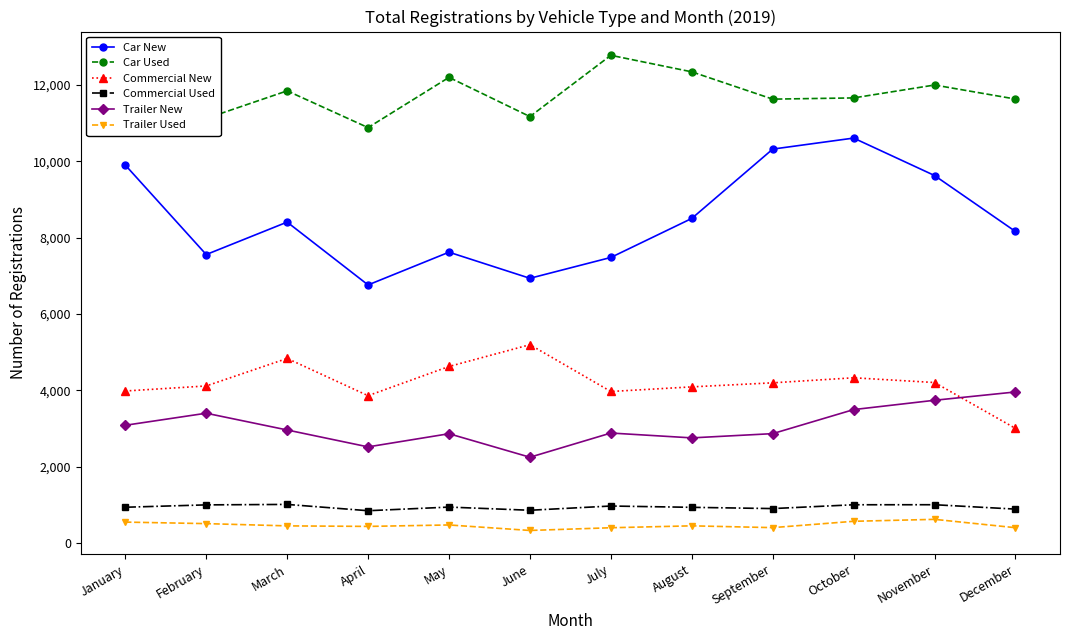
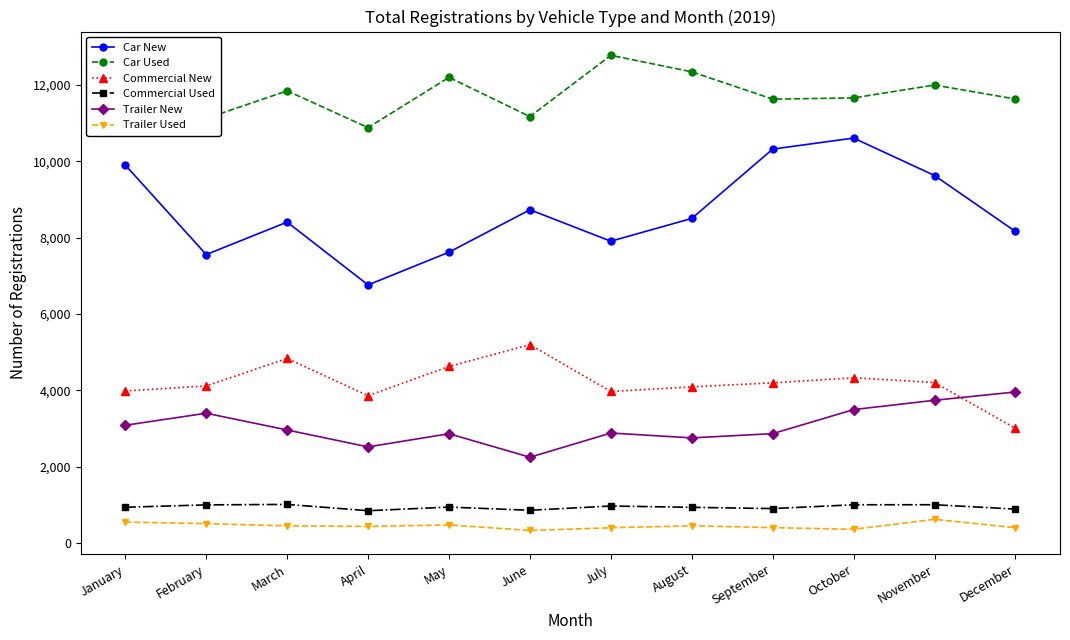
  {
    "Car New": {
      "January": "9,900",
      "February": "7,600",
      "March": "8,400",
      "April": "6,800",
      "May": "7,600",
-     "June": "6,900",
-     "July": "7,500",
+     "June": "8,700",
+     "July": "7,900",
      "August": "8,500",
      "September": "10,300",
      "October": "10,600",
      "November": "9,600",
      "December": "8,200"
    },
    "Car Used": {
      "March": "11,800",
      "April": "10,900",
      "May": "12,200",
      "June": "11,200",
      "July": "12,800",
      "August": "12,300",
      "September": "11,600",
      "October": "11,700",
      "November": "12,000",
      "December": "11,600"
    },
    "Commercial New": {
      "January": "4,000",
      "February": "4,100",
      "March": "4,800",
      "April": "3,900",
      "May": "4,600",
      "June": "5,200",
      "July": "4,000",
      "August": "4,100",
      "September": "4,200",
      "October": "4,300",
      "November": "4,200",
      "December": "3,000"
    },
    "Commercial Used": {
      "January": "900",
      "February": "1,000",
      "March": "1,000",
      "April": "800",
      "May": "900",
      "June": "900",
      "July": "1,000",
      "August": "900",
      "September": "900",
      "October": "1,000",
      "November": "1,000",
      "December": "900"
    },
    "Trailer New": {
      "January": "3,100",
      "February": "3,400",
      "March": "3,000",
      "April": "2,500",
      "May": "2,900",
      "June": "2,200",
      "July": "2,900",
      "August": "2,800",
      "September": "2,900",
      "October": "3,500",
      "November": "3,700",
      "December": "4,000"
    },
    "Trailer Used": {
      "January": "500",
      "February": "500",
      "March": "400",
      "April": "400",
      "May": "500",
      "June": "300",
      "July": "400",
      "August": "400",
      "September": "400",
-     "October": "600",
+     "October": "400",
      "November": "600",
      "December": "400"
    }
  }
